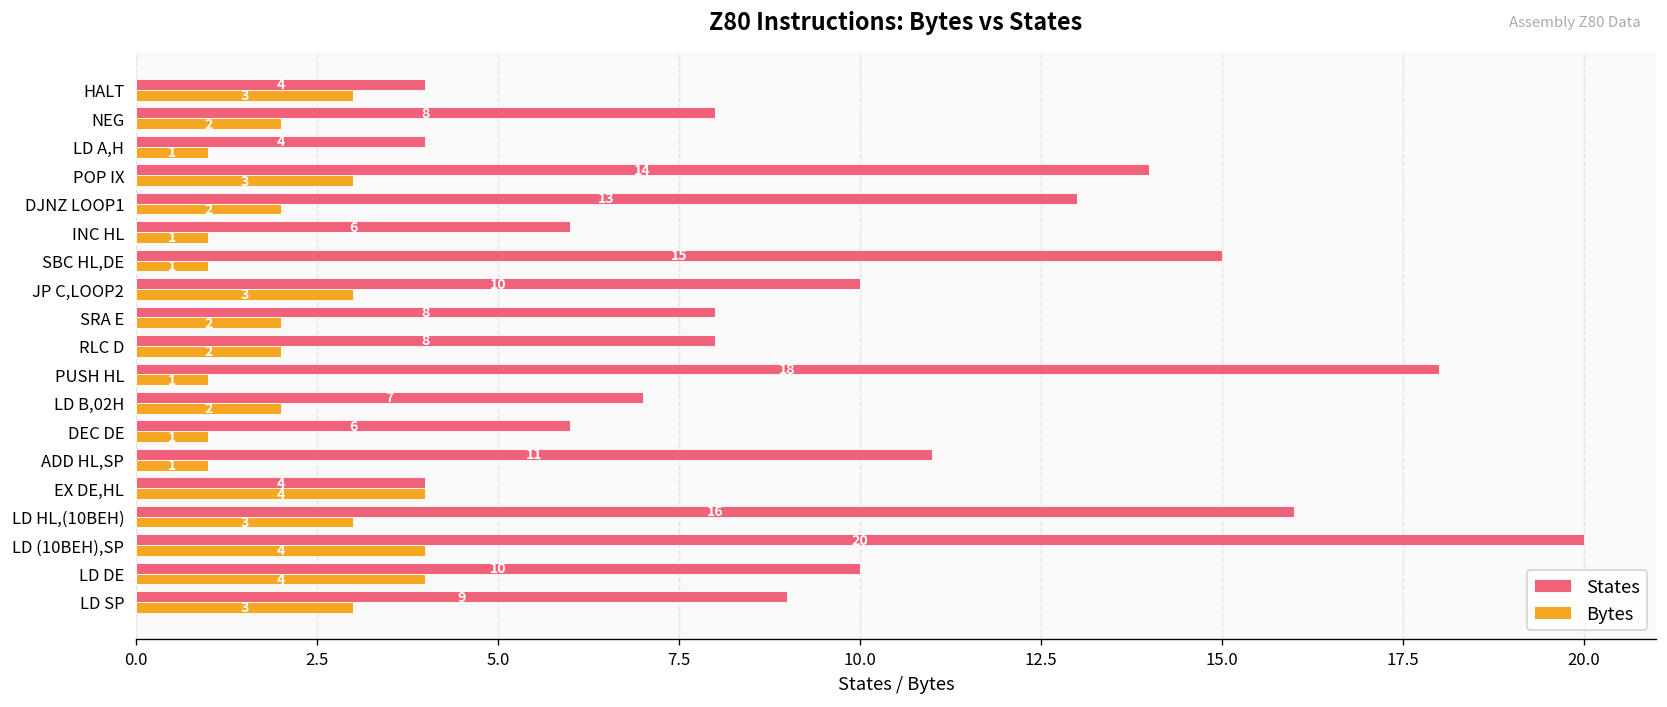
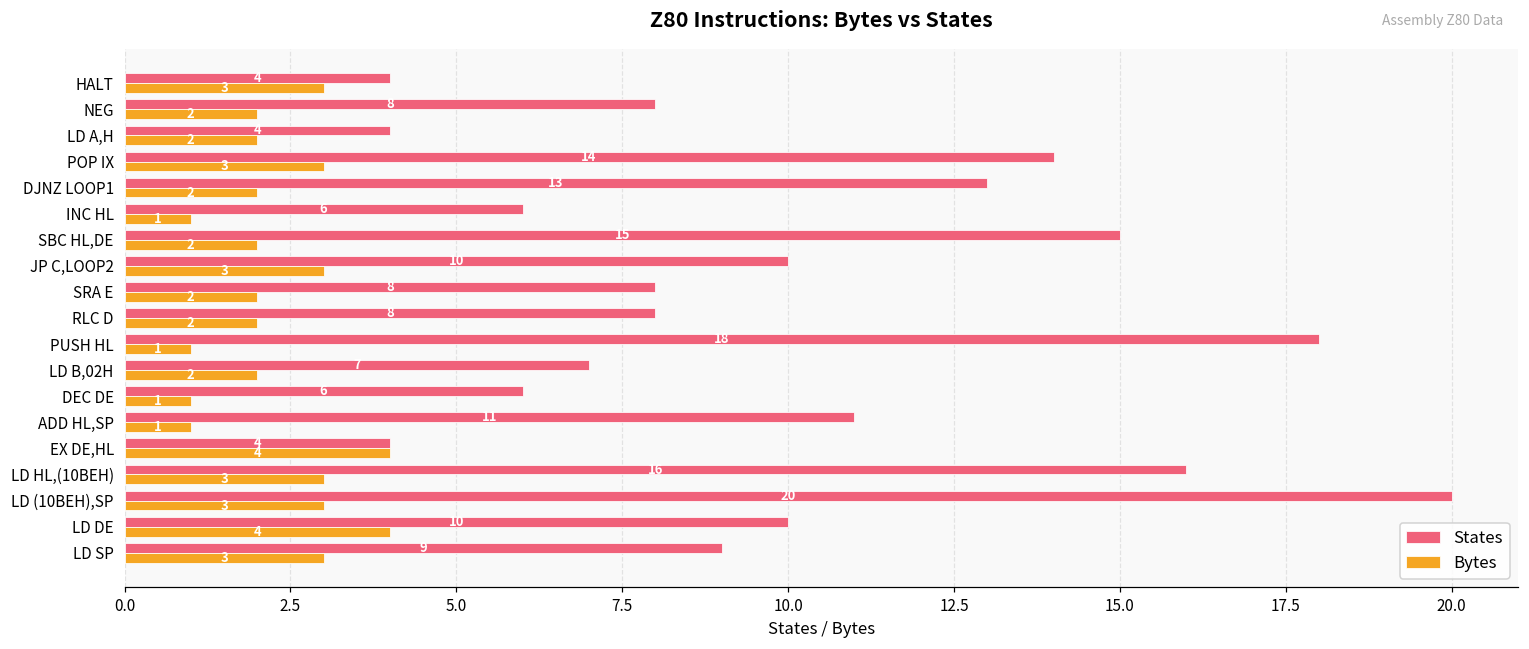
  {
    "States": {
      "HALT": 4,
      "LD B,02H": 7,
      "ADD HL,SP": 11
    },
    "Bytes": {
      "HALT": 3,
      "NEG": 2,
-     "LD A,H": 1,
+     "LD A,H": 2,
      "POP IX": 3,
      "DJNZ LOOP1": 2,
      "INC HL": 1,
-     "SBC HL,DE": 1,
+     "SBC HL,DE": 2,
      "JP C,LOOP2": 3,
      "SRA E": 2,
      "RLC D": 2,
      "PUSH HL": 1,
      "LD B,02H": 2,
      "DEC DE": 1,
      "ADD HL,SP": 1,
      "LD HL,(10BEH)": 3,
-     "LD (10BEH),SP": 4,
+     "LD (10BEH),SP": 3,
      "LD DE": 4,
      "LD SP": 3
    }
  }
